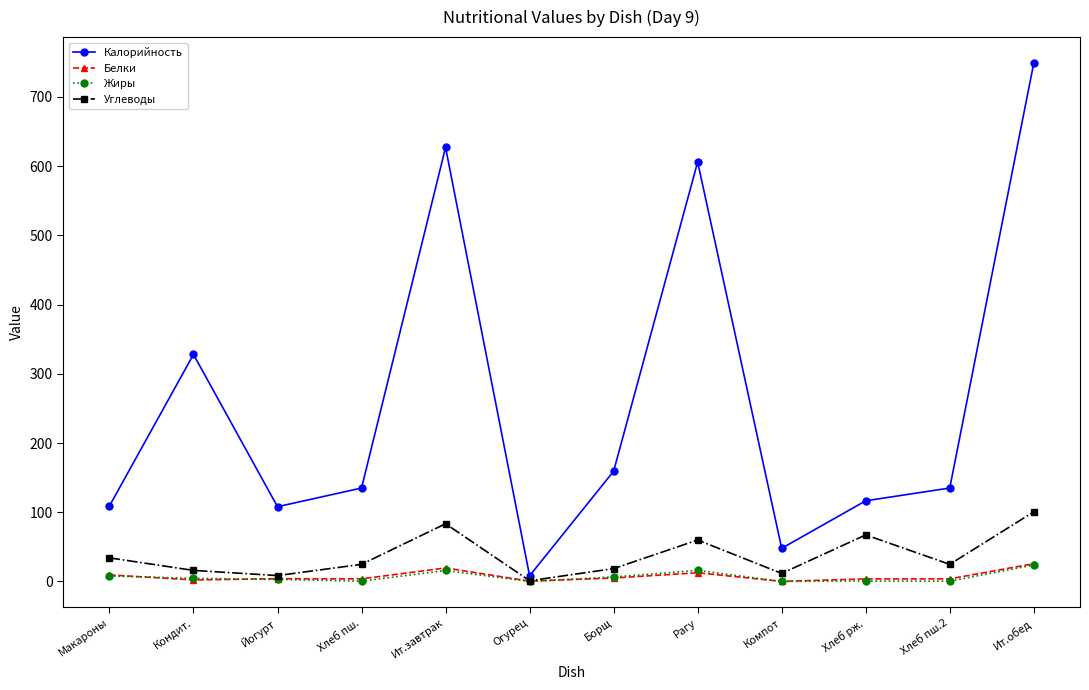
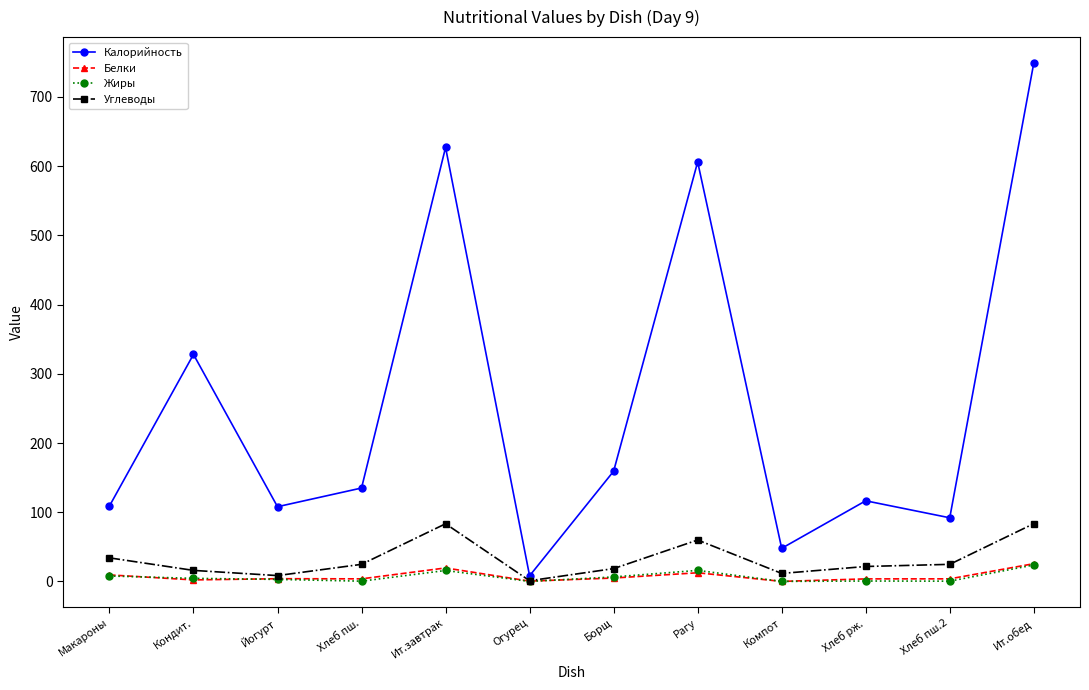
  {
    "Калорийность": {
      "Макароны": 110,
      "Кондит.": 330,
      "Йогурт": 110,
      "Хлеб пш.": 140,
      "Ит.завтрак": 630,
      "Огурец": 10,
      "Борщ": 160,
      "Рагу": 610,
      "Компот": 50,
      "Хлеб рж.": 120,
-     "Хлеб пш.2": 140,
+     "Хлеб пш.2": 90,
      "Ит.обед": 750
    },
    "Белки": {
      "Ит.завтрак": 20
    },
    "Жиры": {
      "Ит.завтрак": 20
    },
    "Углеводы": {
      "Макароны": 30,
      "Кондит.": 20,
      "Йогурт": 10,
      "Хлеб пш.": 20,
      "Ит.завтрак": 80,
      "Борщ": 20,
      "Рагу": 60,
      "Компот": 10,
-     "Хлеб рж.": 70,
+     "Хлеб рж.": 20,
      "Хлеб пш.2": 20,
-     "Ит.обед": 100
+     "Ит.обед": 80
    }
  }
